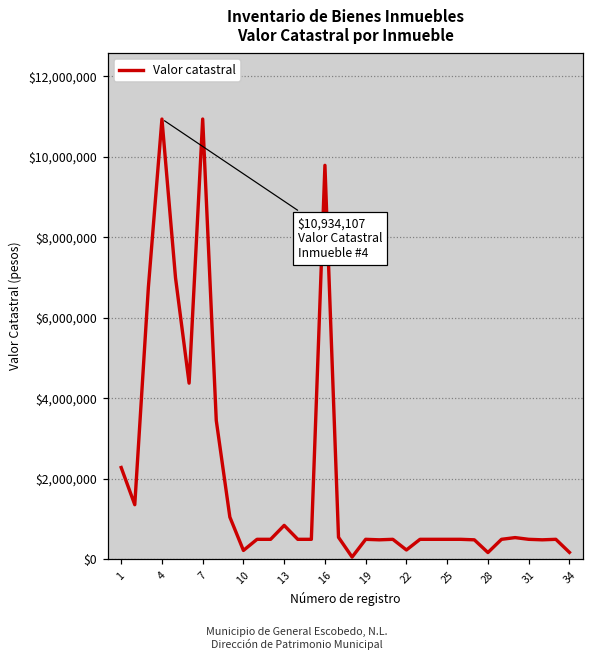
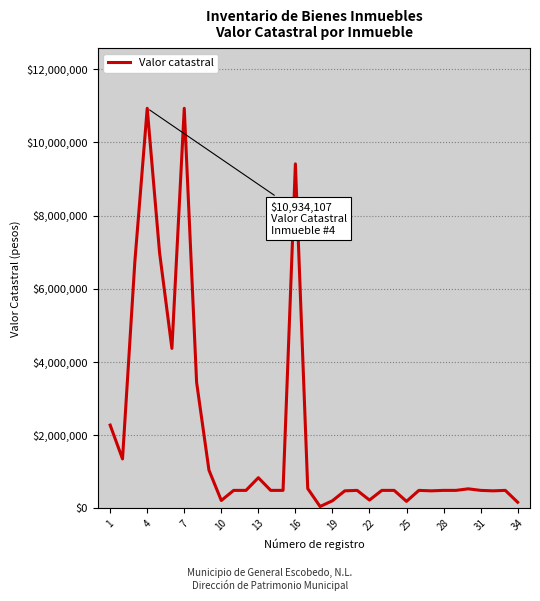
  {
    "1": "$2,300,000",
    "4": "$10,900,000",
    "7": "$10,900,000",
    "10": "$200,000",
    "13": "$800,000",
-   "16": "$9,800,000",
-   "19": "$500,000",
+   "16": "$9,400,000",
+   "19": "$200,000",
    "22": "$200,000",
-   "25": "$500,000",
-   "28": "$200,000",
+   "25": "$200,000",
+   "28": "$500,000",
    "31": "$500,000",
    "34": "$200,000"
  }
